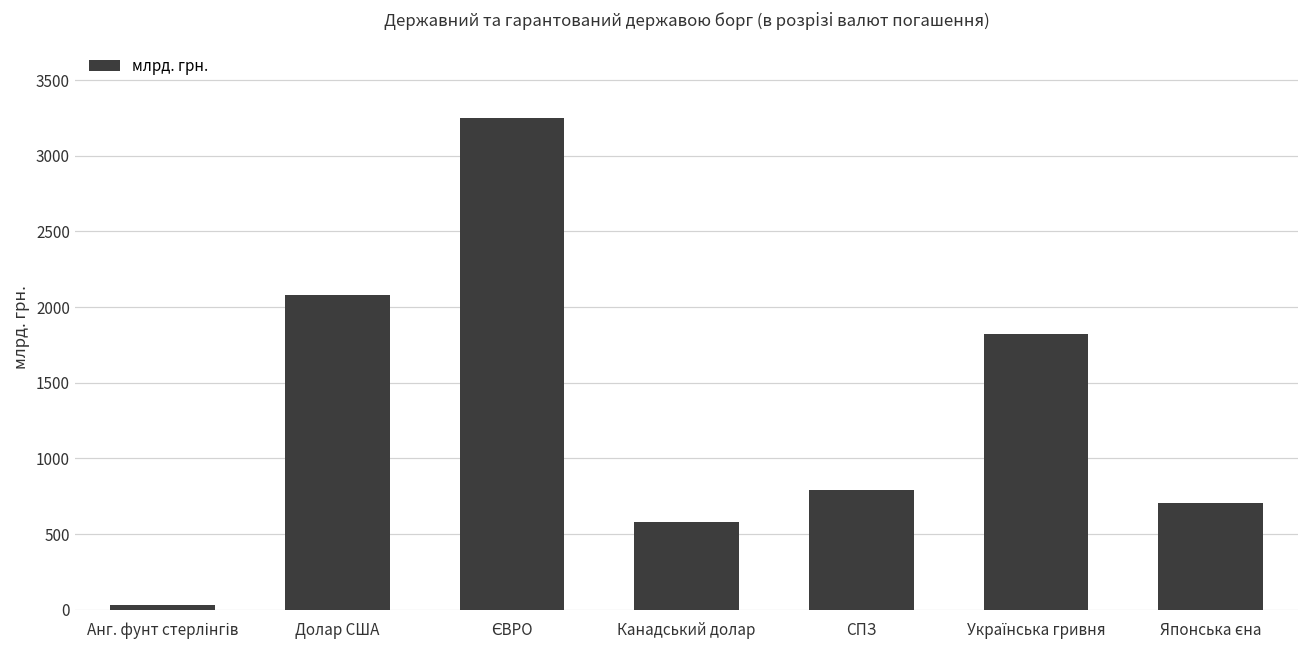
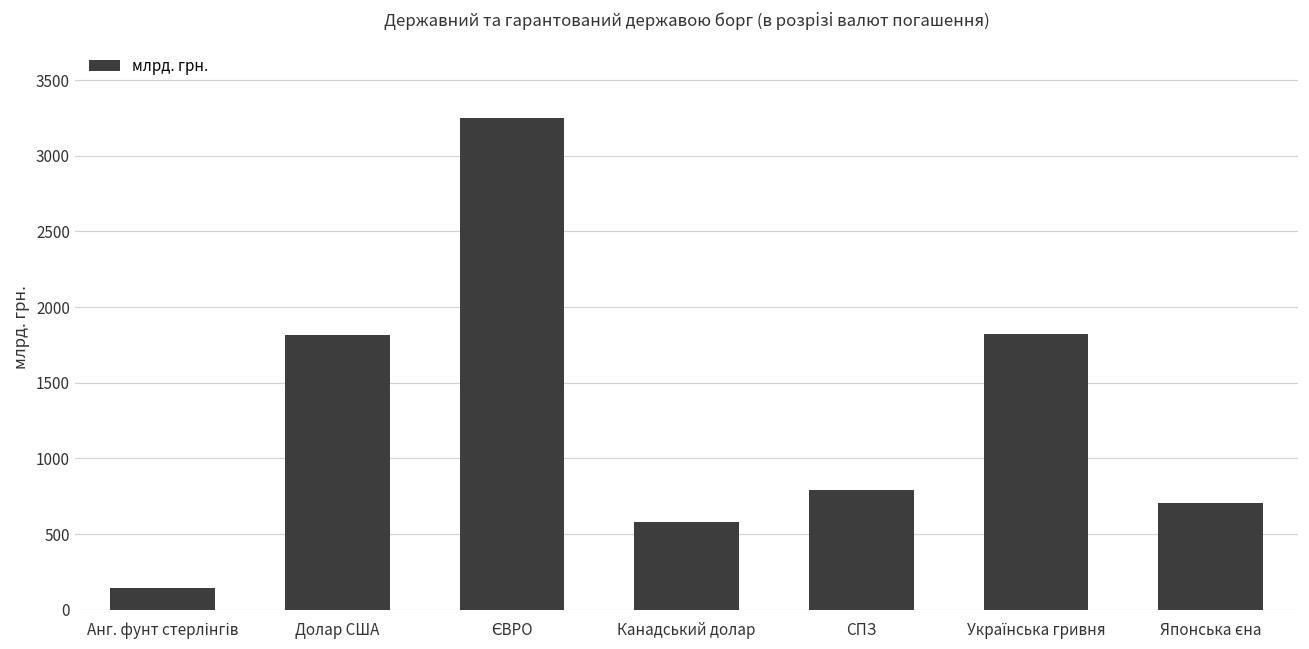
  {
-   "Анг. фунт стерлінгів": 30,
-   "Долар США": 2080,
+   "Анг. фунт стерлінгів": 140,
+   "Долар США": 1820,
    "ЄВРО": 3250,
    "Канадський долар": 580,
    "СПЗ": 790,
    "Українська гривня": 1820,
    "Японська єна": 700
  }
